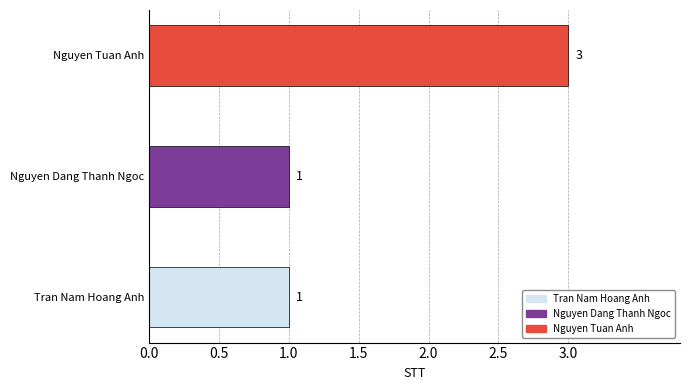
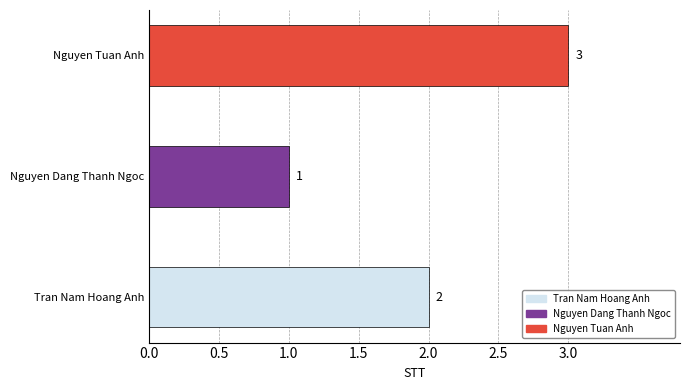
  {
    "Nguyen Tuan Anh": 3,
    "Nguyen Dang Thanh Ngoc": 1,
-   "Tran Nam Hoang Anh": 1
+   "Tran Nam Hoang Anh": 2
  }
